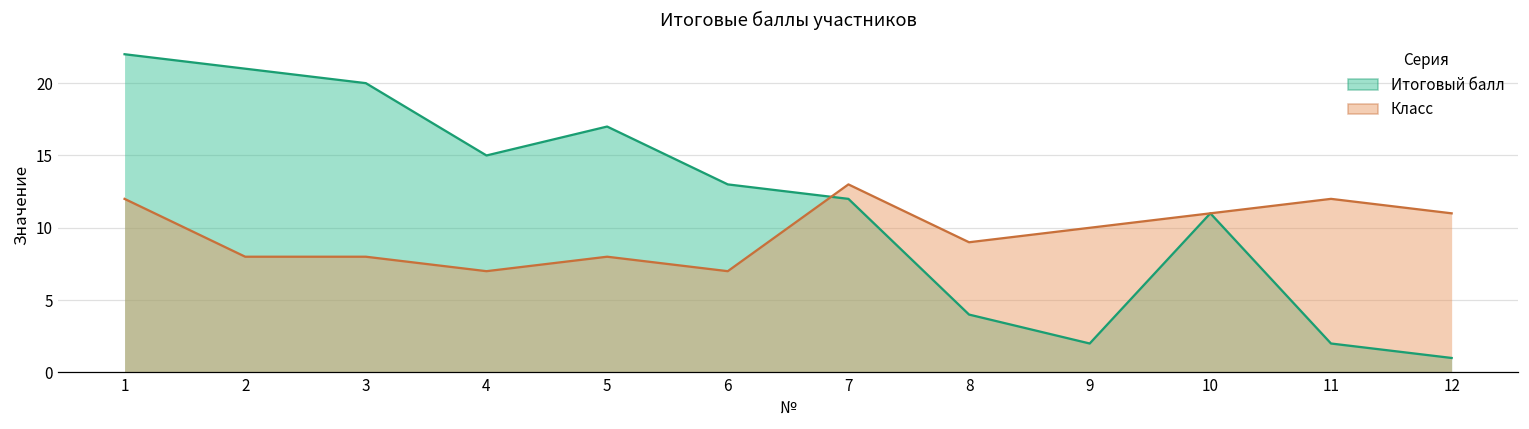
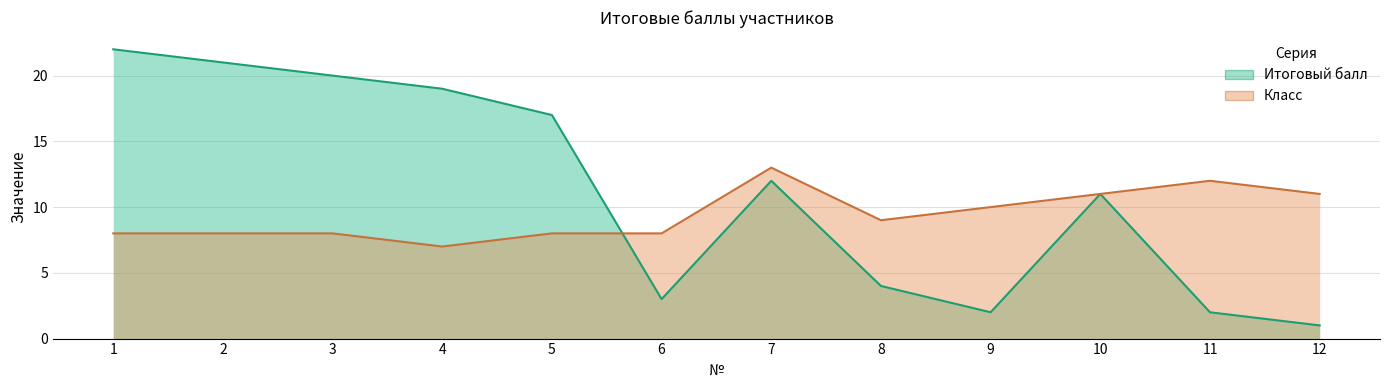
  {
    "Итоговый балл": {
      "1": 22,
      "2": 21,
      "3": 20,
-     "4": 15,
+     "4": 19,
      "5": 17,
-     "6": 13,
+     "6": 3,
      "7": 12,
      "8": 4,
      "9": 2,
      "11": 2,
      "12": 1
    },
    "Класс": {
-     "1": 12,
+     "1": 8,
      "2": 8,
      "3": 8,
      "4": 7,
      "5": 8,
-     "6": 7,
+     "6": 8,
      "7": 13,
      "8": 9,
      "9": 10,
      "11": 12,
      "12": 11
    }
  }
